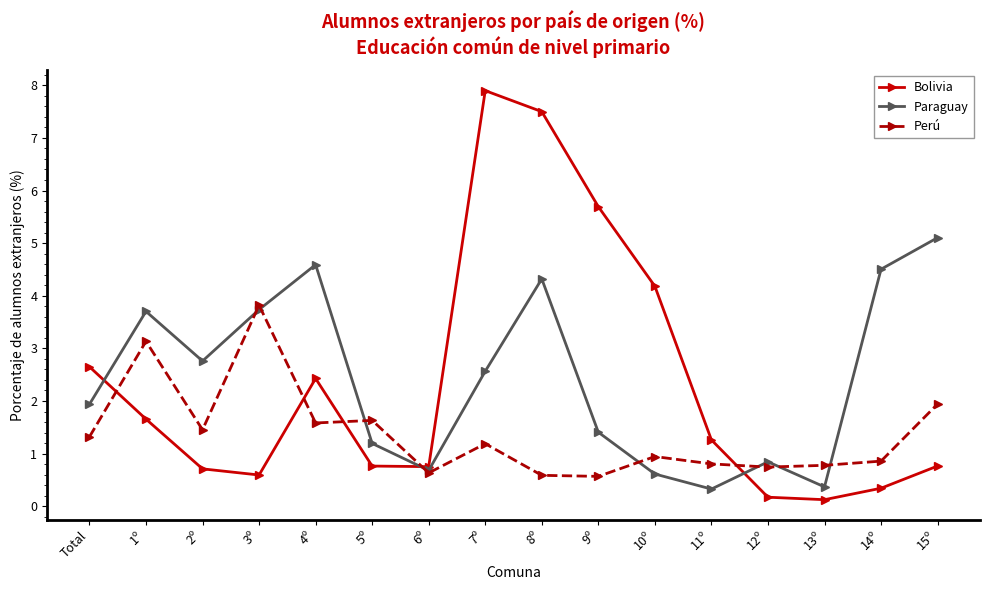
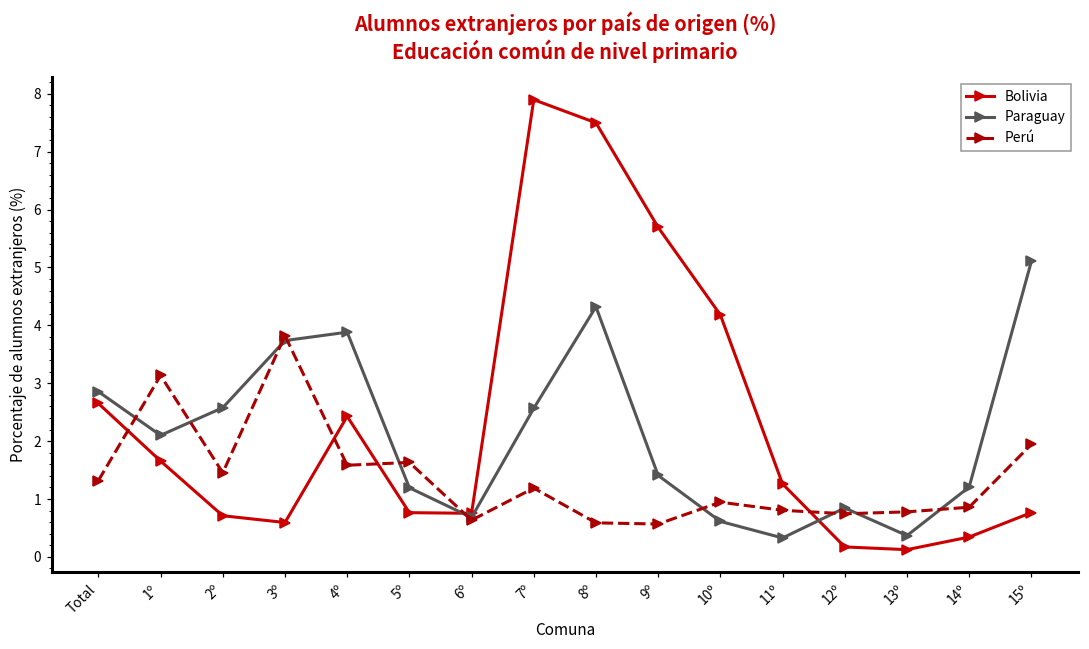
  {
    "Paraguay": {
-     "Total": 1.9,
-     "1º": 3.7,
-     "2º": 2.8,
+     "Total": 2.9,
+     "1º": 2.1,
+     "2º": 2.6,
      "3º": 3.7,
-     "4º": 4.6,
+     "4º": 3.9,
      "5º": 1.2,
      "7º": 2.6,
      "8º": 4.3,
      "9º": 1.4,
      "10º": 0.6,
      "11º": 0.3,
      "12º": 0.8,
      "13º": 0.4,
-     "14º": 4.5,
+     "14º": 1.2,
      "15º": 5.1
    }
  }
